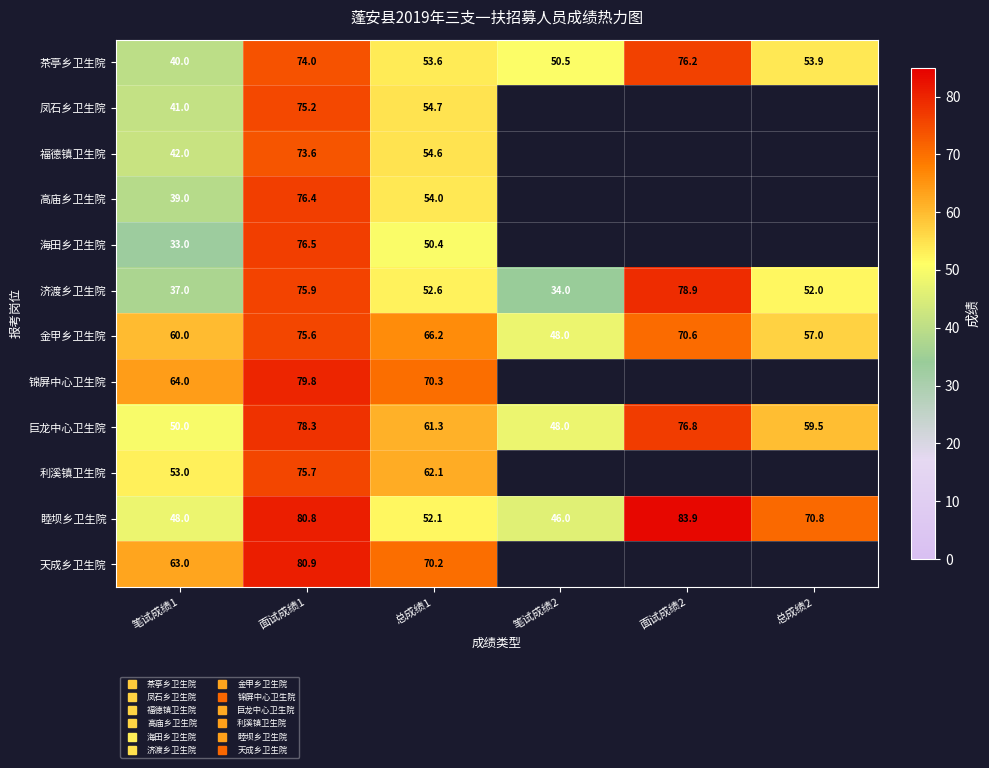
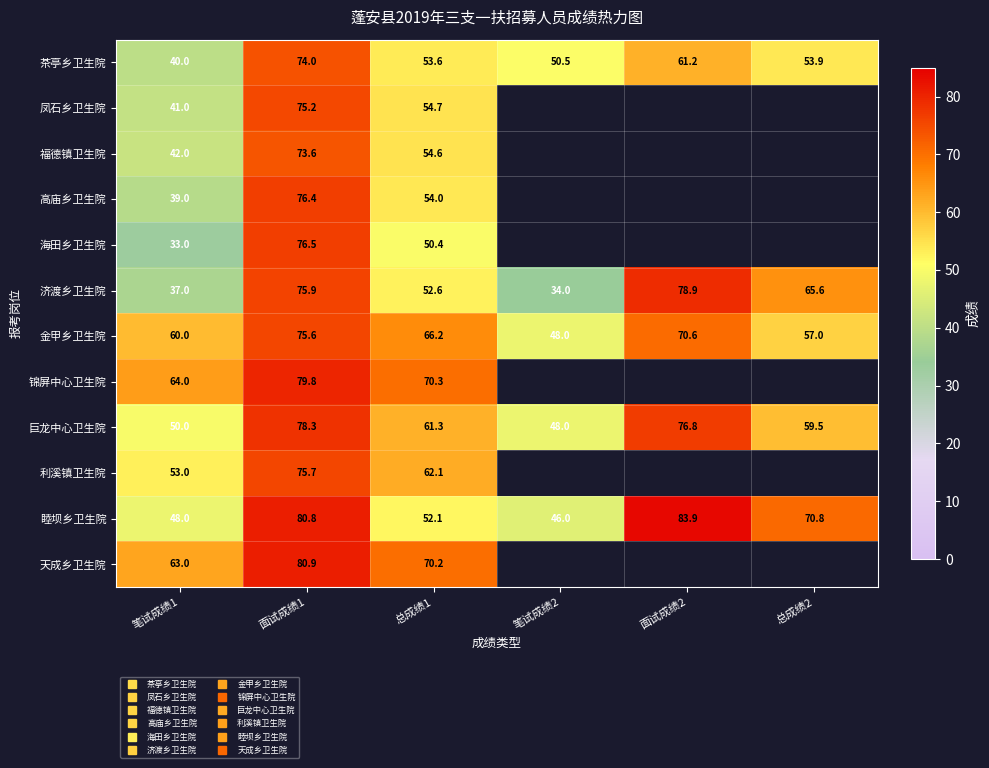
  {
    "茶亭乡卫生院": {
      "笔试成绩1": 40.0,
      "面试成绩1": 74.0,
      "总成绩1": 53.6,
      "笔试成绩2": 50.5,
-     "面试成绩2": 76.2,
+     "面试成绩2": 61.2,
      "总成绩2": 53.9
    },
    "凤石乡卫生院": {
      "笔试成绩1": 41.0,
      "面试成绩1": 75.2,
      "总成绩1": 54.7
    },
    "福德镇卫生院": {
      "笔试成绩1": 42.0,
      "面试成绩1": 73.6,
      "总成绩1": 54.6
    },
    "高庙乡卫生院": {
      "笔试成绩1": 39.0,
      "面试成绩1": 76.4,
      "总成绩1": 54.0
    },
    "海田乡卫生院": {
      "笔试成绩1": 33.0,
      "面试成绩1": 76.5,
      "总成绩1": 50.4
    },
    "济渡乡卫生院": {
      "笔试成绩1": 37.0,
      "面试成绩1": 75.9,
      "总成绩1": 52.6,
      "笔试成绩2": 34.0,
      "面试成绩2": 78.9,
-     "总成绩2": 52.0
+     "总成绩2": 65.6
    },
    "金甲乡卫生院": {
      "笔试成绩1": 60.0,
      "面试成绩1": 75.6,
      "总成绩1": 66.2,
      "笔试成绩2": 48.0,
      "面试成绩2": 70.6,
      "总成绩2": 57.0
    },
    "锦屏中心卫生院": {
      "笔试成绩1": 64.0,
      "面试成绩1": 79.8,
      "总成绩1": 70.3
    },
    "巨龙中心卫生院": {
      "笔试成绩1": 50.0,
      "面试成绩1": 78.3,
      "总成绩1": 61.3,
      "笔试成绩2": 48.0,
      "面试成绩2": 76.8,
      "总成绩2": 59.5
    },
    "利溪镇卫生院": {
      "笔试成绩1": 53.0,
      "面试成绩1": 75.7,
      "总成绩1": 62.1
    },
    "睦坝乡卫生院": {
      "笔试成绩1": 48.0,
      "面试成绩1": 80.8,
      "总成绩1": 52.1,
      "笔试成绩2": 46.0,
      "面试成绩2": 83.9,
      "总成绩2": 70.8
    },
    "天成乡卫生院": {
      "笔试成绩1": 63.0,
      "面试成绩1": 80.9,
      "总成绩1": 70.2
    }
  }
